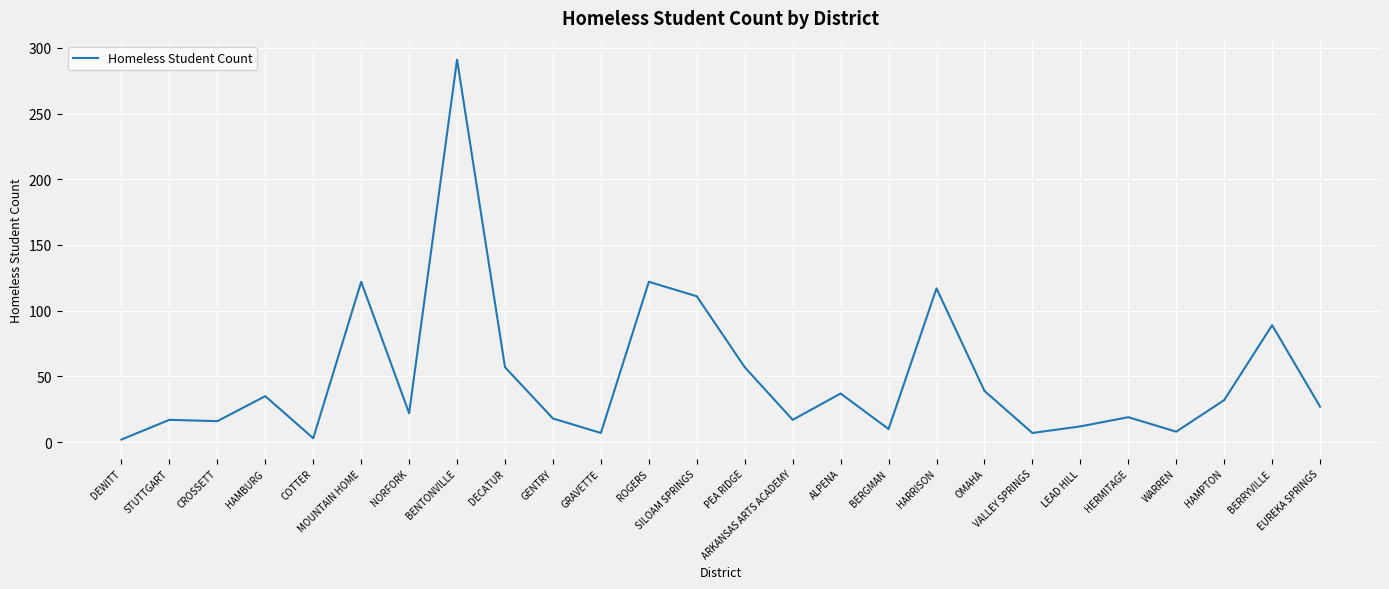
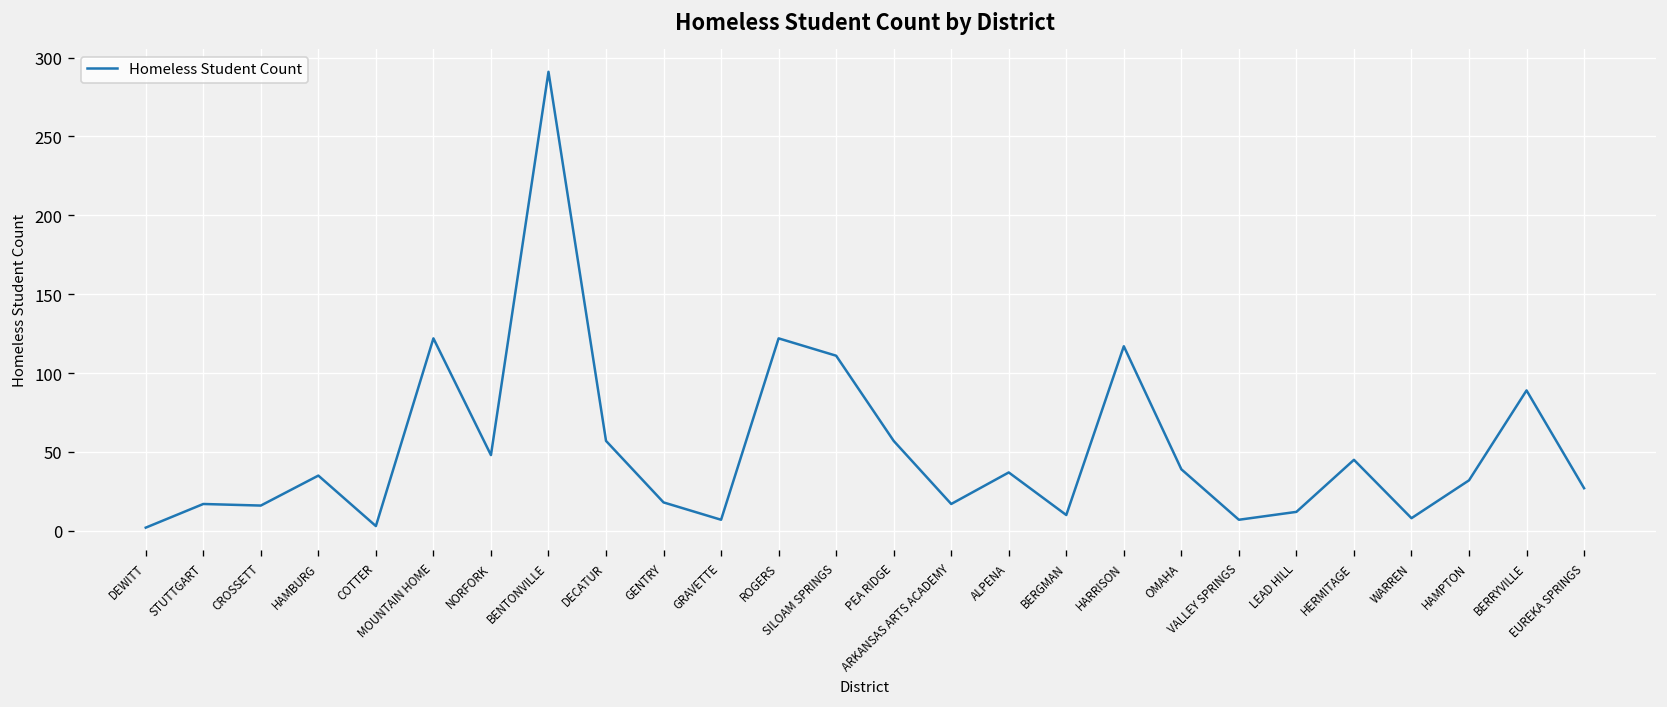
  {
    "DEWITT": 2,
    "STUTTGART": 17,
    "CROSSETT": 16,
    "HAMBURG": 35,
    "COTTER": 3,
    "MOUNTAIN HOME": 122,
-   "NORFORK": 22,
+   "NORFORK": 48,
    "BENTONVILLE": 291,
    "DECATUR": 57,
    "GENTRY": 18,
    "GRAVETTE": 7,
    "ROGERS": 122,
    "SILOAM SPRINGS": 111,
    "PEA RIDGE": 57,
    "ARKANSAS ARTS ACADEMY": 17,
    "ALPENA": 37,
    "BERGMAN": 10,
    "HARRISON": 117,
    "OMAHA": 39,
    "VALLEY SPRINGS": 7,
    "LEAD HILL": 12,
-   "HERMITAGE": 19,
+   "HERMITAGE": 45,
    "WARREN": 8,
    "HAMPTON": 32,
    "BERRYVILLE": 89,
    "EUREKA SPRINGS": 27
  }
